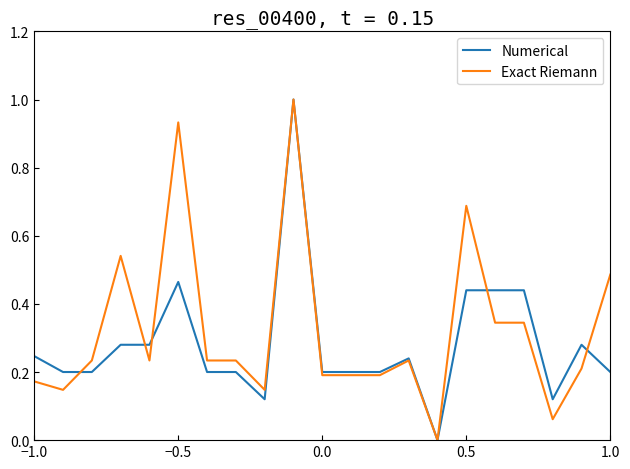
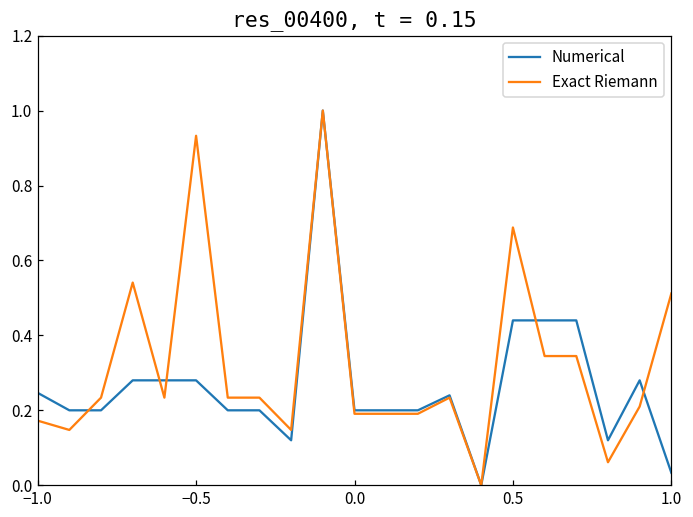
  {
    "Numerical": {
      "−1.0": 0.25,
-     "−0.5": 0.46,
+     "−0.5": 0.28,
      "0.0": 0.20,
      "0.5": 0.44,
-     "1.0": 0.20
+     "1.0": 0.03
    },
    "Exact Riemann": {
      "−1.0": 0.17,
      "−0.5": 0.93,
      "0.0": 0.19,
      "0.5": 0.69,
-     "1.0": 0.49
+     "1.0": 0.51
    }
  }
